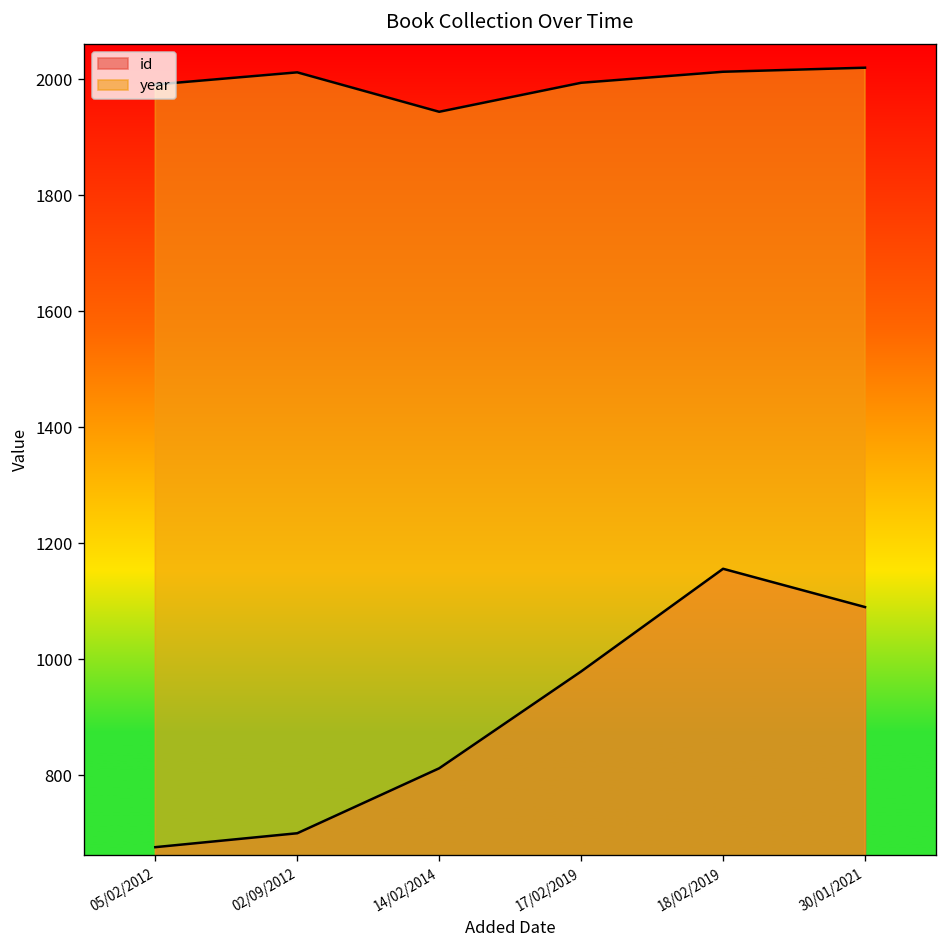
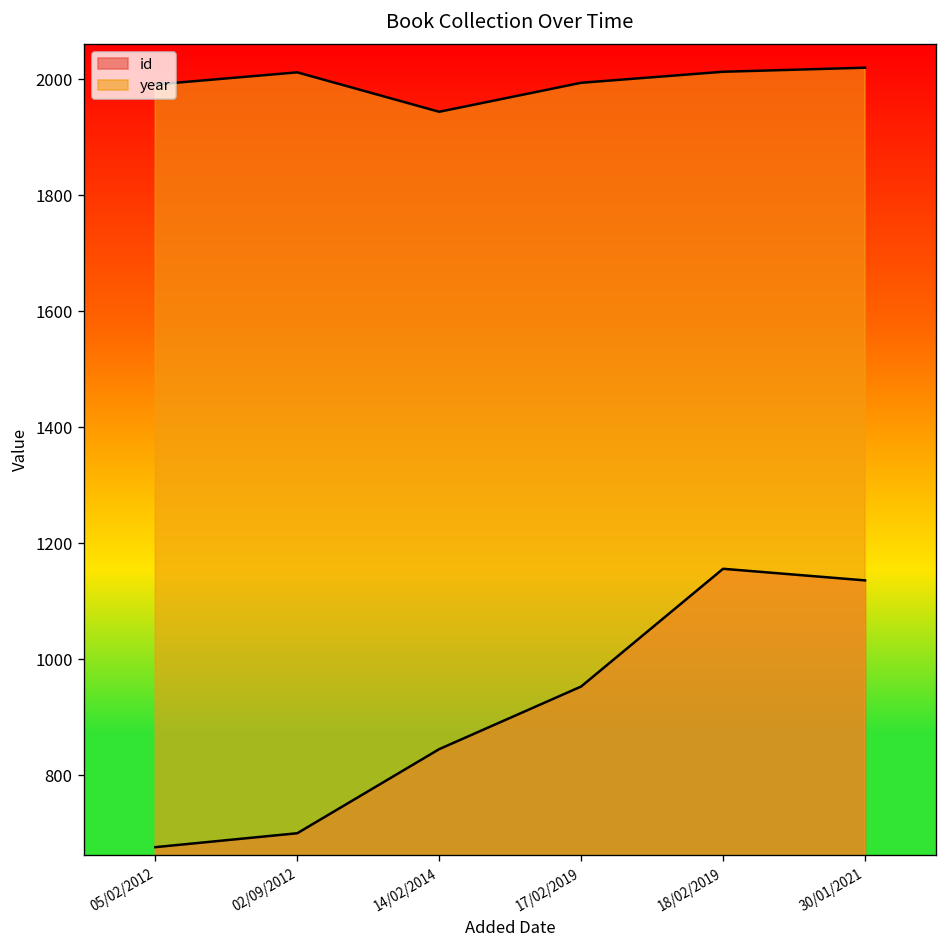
  {
    "id": {
      "05/02/2012": 680,
      "02/09/2012": 700,
-     "14/02/2014": 810,
-     "17/02/2019": 980,
+     "14/02/2014": 850,
+     "17/02/2019": 950,
      "18/02/2019": 1160,
-     "30/01/2021": 1090
+     "30/01/2021": 1140
    },
    "year": {
      "02/09/2012": 2010,
      "14/02/2014": 1940,
      "17/02/2019": 1990,
      "18/02/2019": 2010,
      "30/01/2021": 2020
    }
  }
